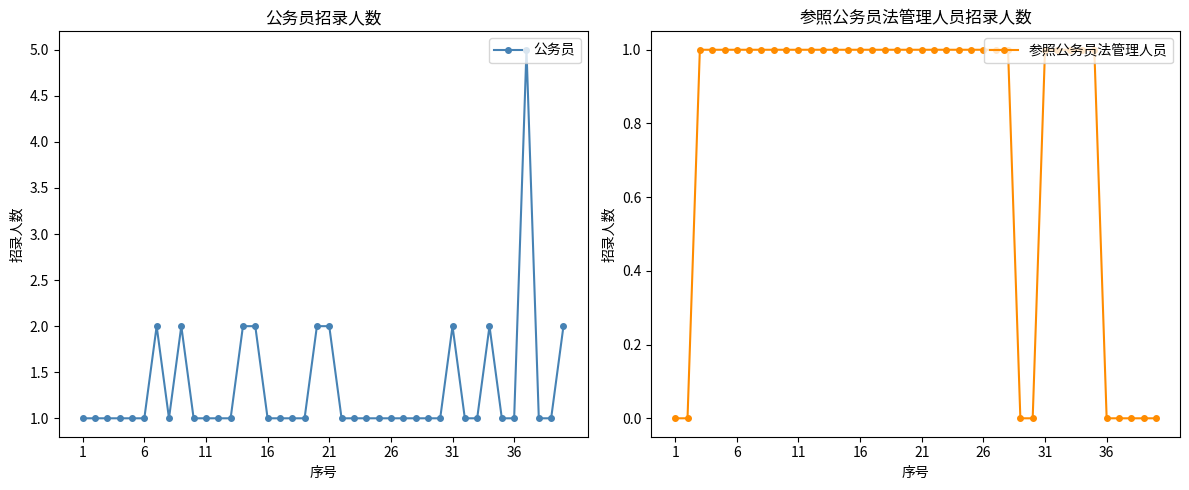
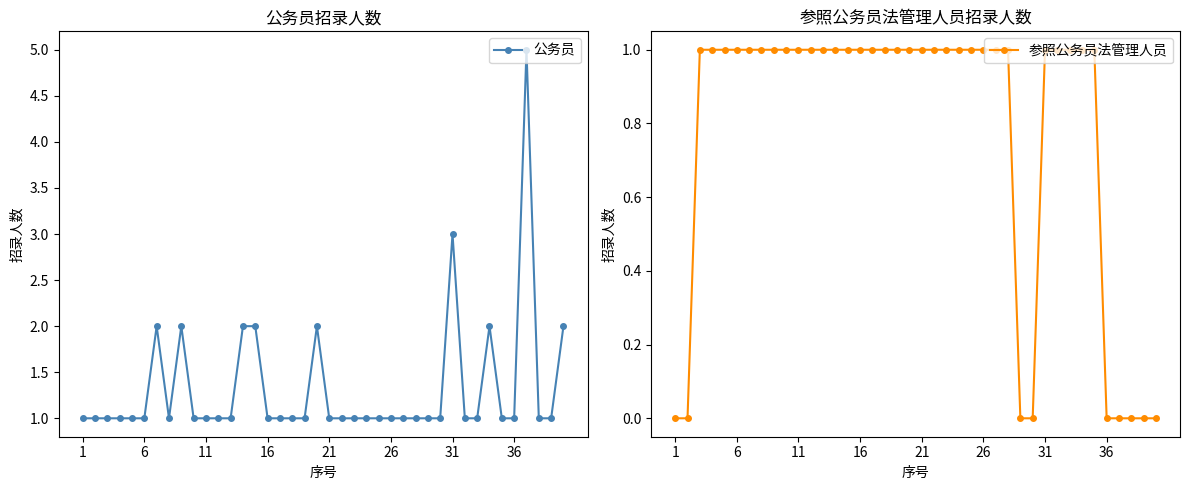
  {
    "公务员招录人数": {
      "1": 1,
      "6": 1,
      "11": 1,
      "16": 1,
-     "21": 2,
+     "21": 1,
      "26": 1,
-     "31": 2,
+     "31": 3,
      "36": 1
    },
    "参照公务员法管理人员招录人数": {
      "1": 0.00,
      "6": 1.00,
      "11": 1.00,
      "16": 1.00,
      "21": 1.00,
      "26": 1.00,
      "36": 0.00
    }
  }
